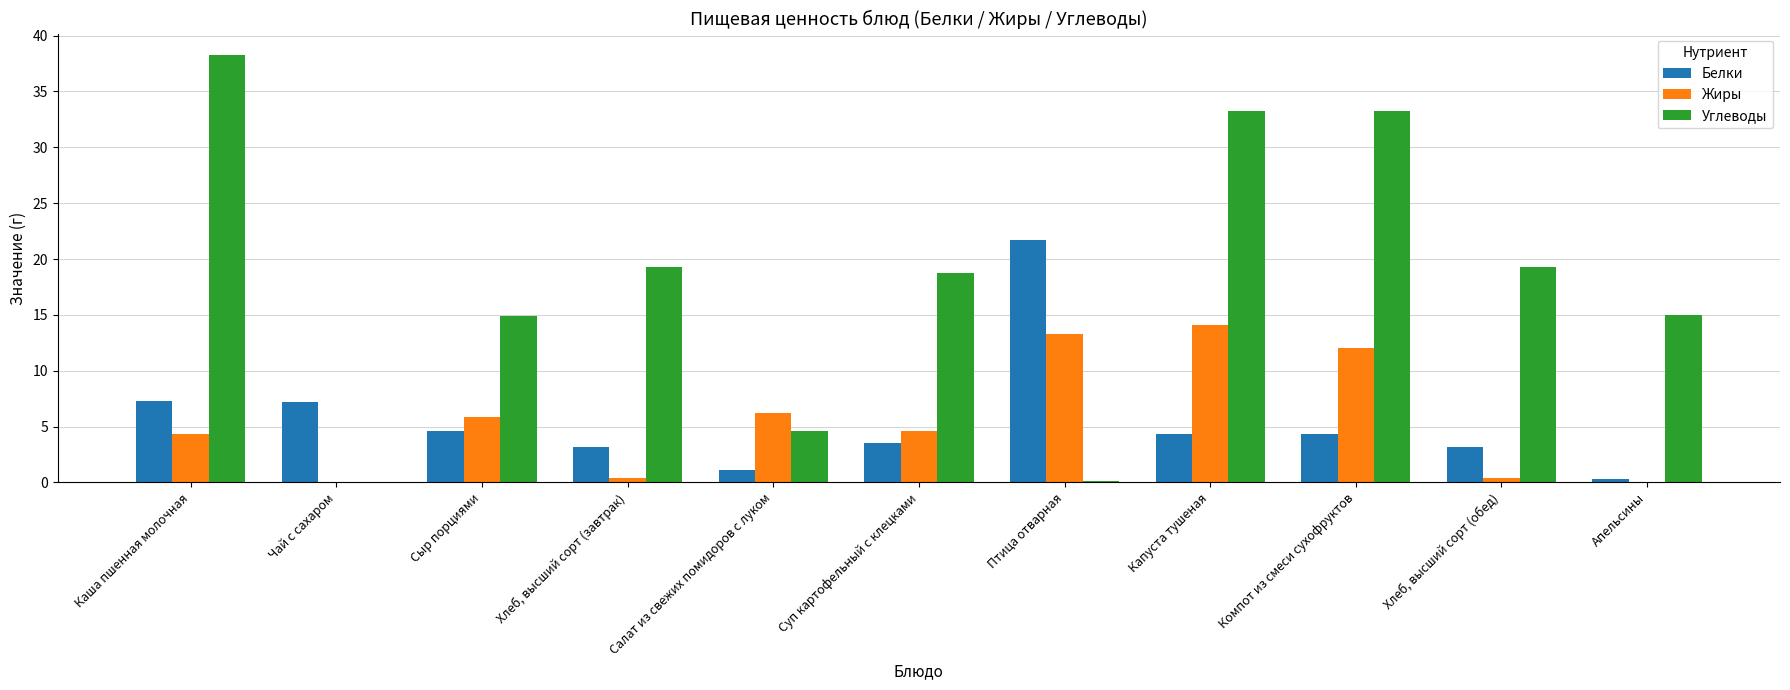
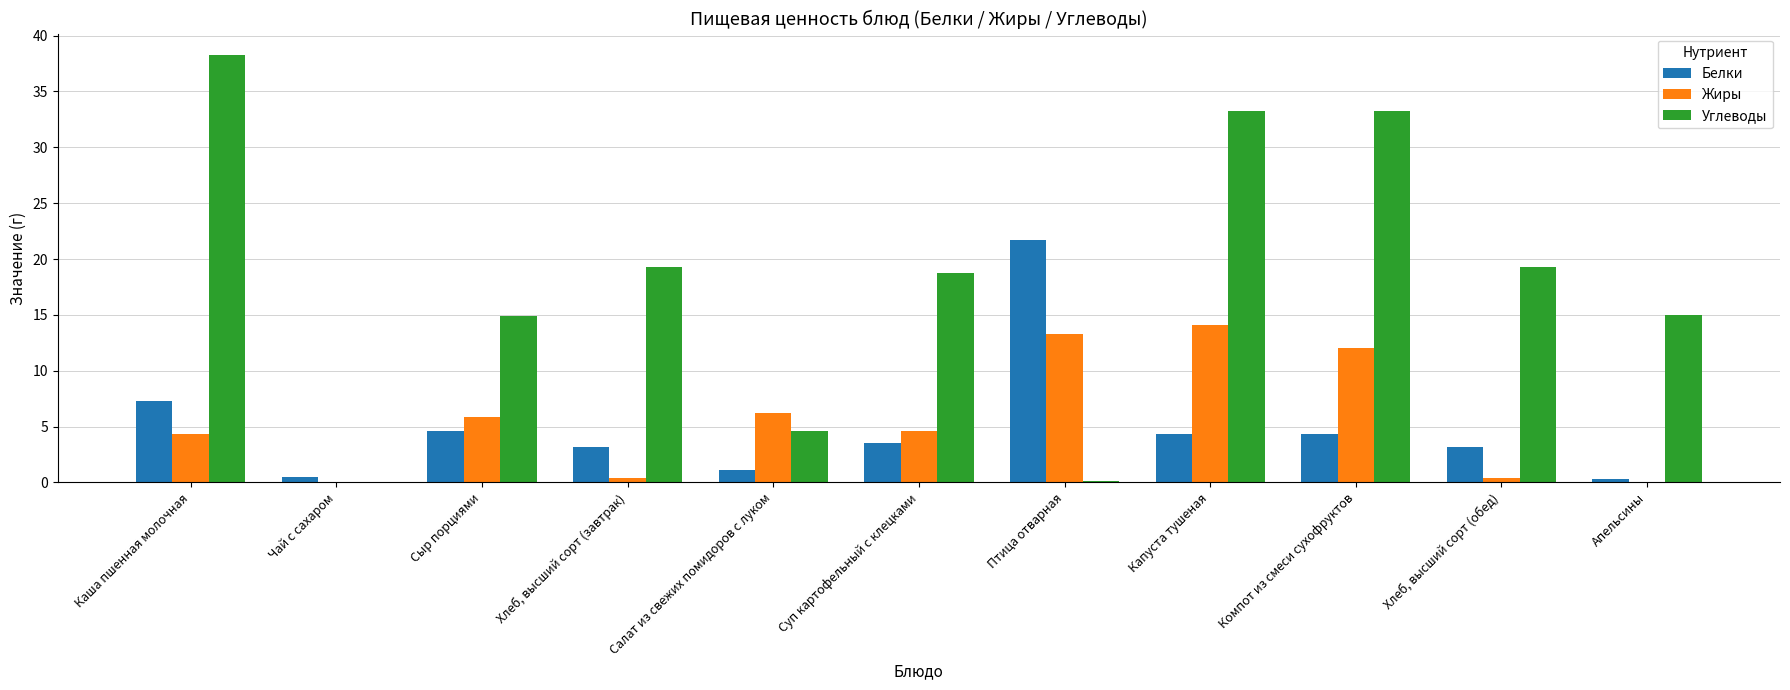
  {
    "Белки": {
      "Каша пшенная молочная": 7.3,
-     "Чай с сахаром": 7.2,
+     "Чай с сахаром": 0.5,
      "Сыр порциями": 4.6,
      "Хлеб, высший сорт (завтрак)": 3.2,
      "Салат из свежих помидоров с луком": 1.1,
      "Суп картофельный с клецками": 3.6,
      "Птица отварная": 21.7,
      "Капуста тушеная": 4.4,
      "Компот из смеси сухофруктов": 4.4,
      "Хлеб, высший сорт (обед)": 3.2,
      "Апельсины": 0.3
    },
    "Жиры": {
      "Каша пшенная молочная": 4.3,
      "Чай с сахаром": 0.0,
      "Сыр порциями": 5.9,
      "Хлеб, высший сорт (завтрак)": 0.4,
      "Салат из свежих помидоров с луком": 6.2,
      "Суп картофельный с клецками": 4.6,
      "Птица отварная": 13.3,
      "Капуста тушеная": 14.1,
      "Компот из смеси сухофруктов": 12.0,
      "Хлеб, высший сорт (обед)": 0.4,
      "Апельсины": 0.0
    },
    "Углеводы": {
      "Каша пшенная молочная": 38.3,
      "Чай с сахаром": 0.0,
      "Сыр порциями": 14.9,
      "Хлеб, высший сорт (завтрак)": 19.3,
      "Салат из свежих помидоров с луком": 4.6,
      "Суп картофельный с клецками": 18.8,
      "Капуста тушеная": 33.2,
      "Компот из смеси сухофруктов": 33.2,
      "Хлеб, высший сорт (обед)": 19.3,
      "Апельсины": 15.0
    }
  }
